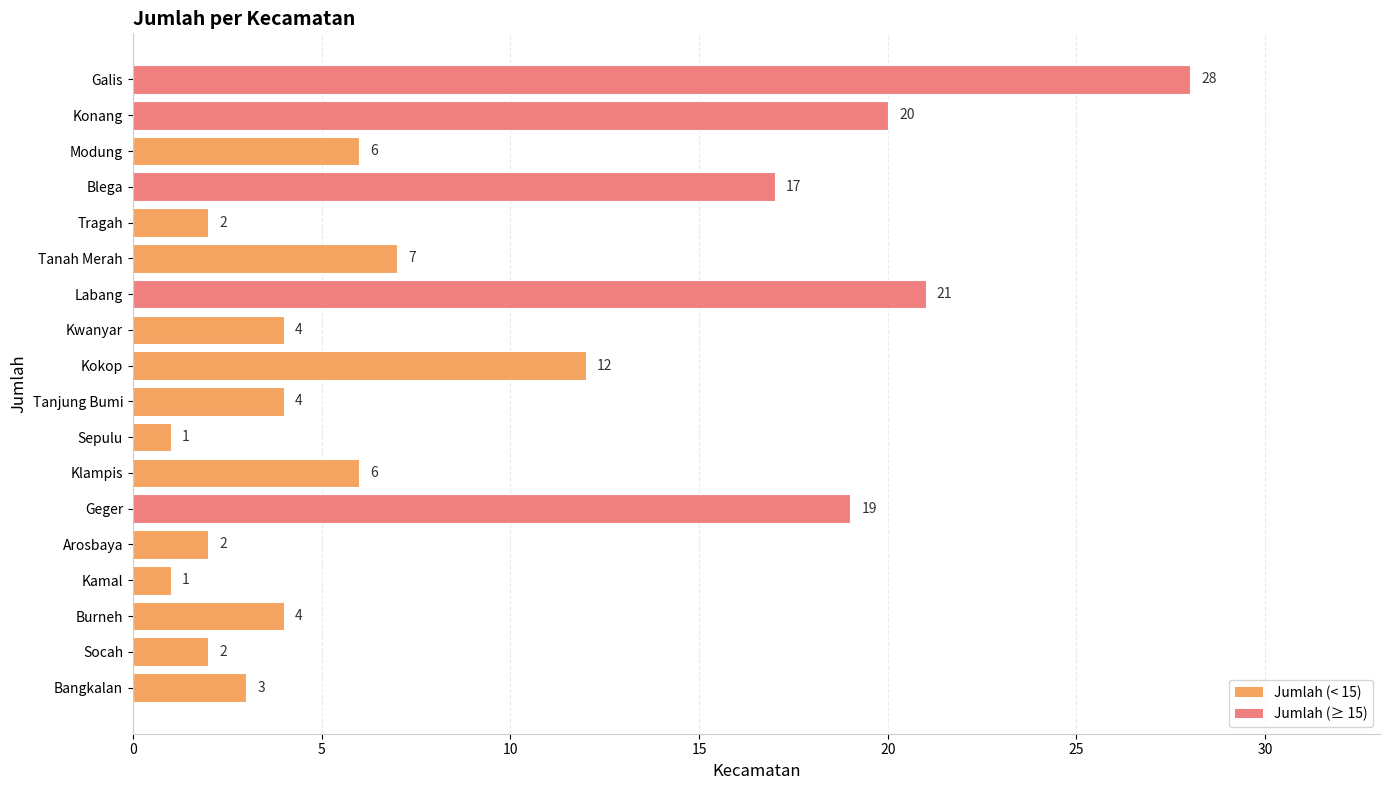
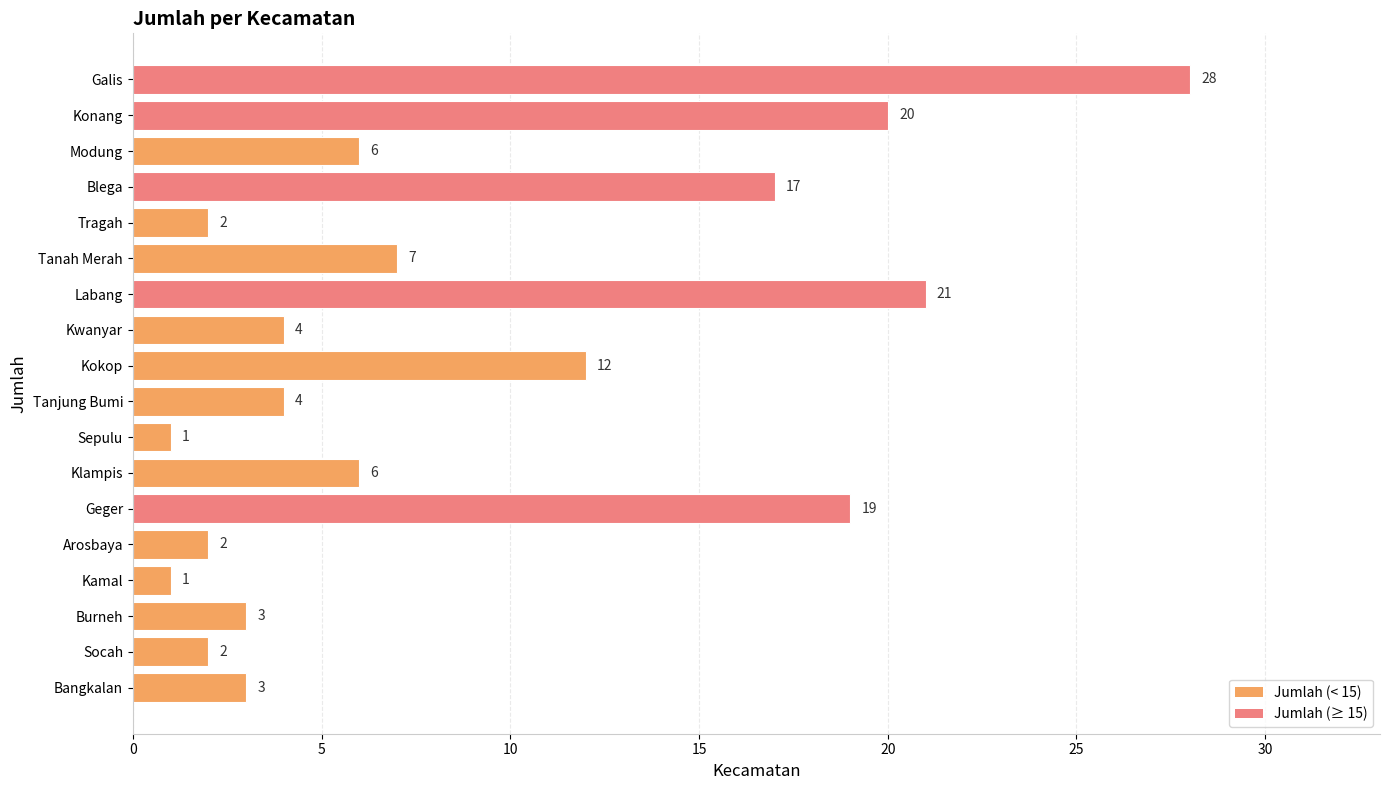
  {
    "Galis": 28,
    "Konang": 20,
    "Modung": 6,
    "Blega": 17,
    "Tragah": 2,
    "Tanah Merah": 7,
    "Labang": 21,
    "Kwanyar": 4,
    "Kokop": 12,
    "Tanjung Bumi": 4,
    "Sepulu": 1,
    "Klampis": 6,
    "Geger": 19,
    "Arosbaya": 2,
    "Kamal": 1,
-   "Burneh": 4,
+   "Burneh": 3,
    "Socah": 2,
    "Bangkalan": 3
  }
